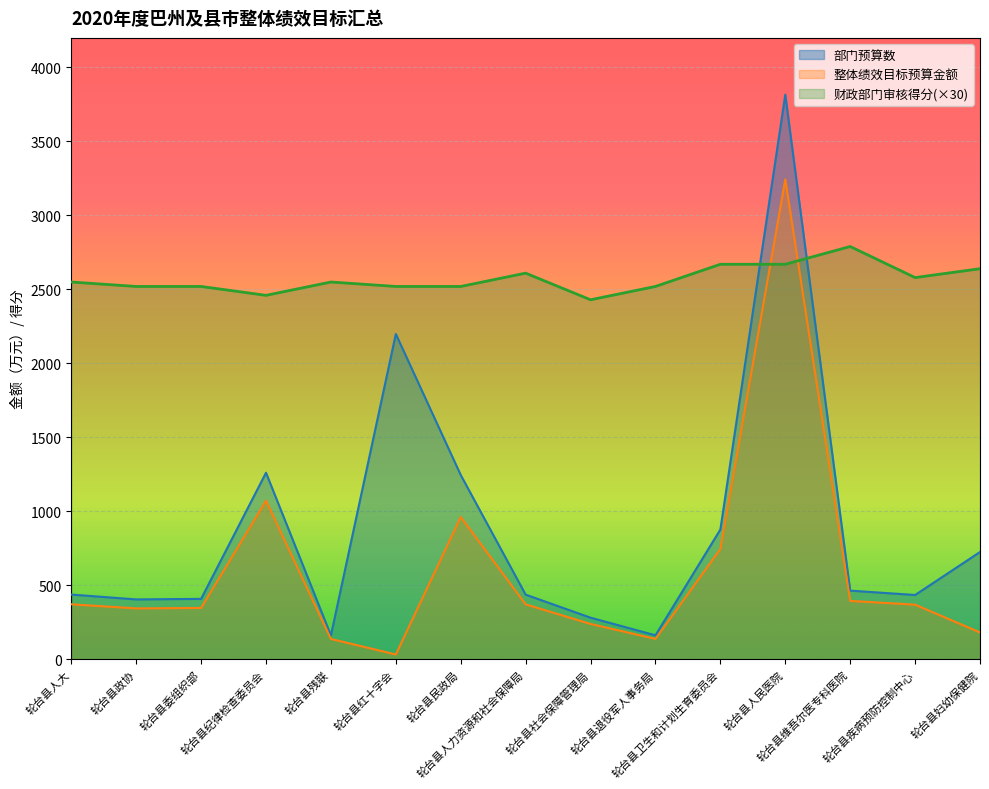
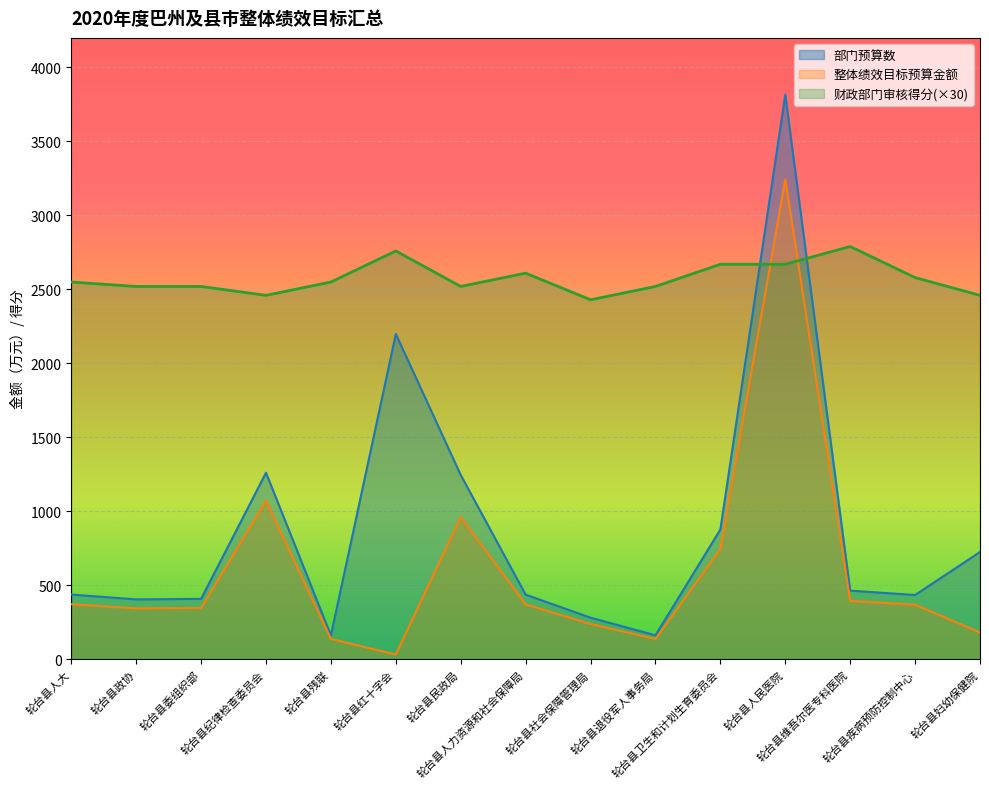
  {
    "部门预算数": {
      "轮台县人大": 440,
      "轮台县政协": 400,
      "轮台县委组织部": 410,
      "轮台县纪律检查委员会": 1260,
      "轮台县残联": 160,
      "轮台县红十字会": 2200,
      "轮台县民政局": 1250,
      "轮台县人力资源和社会保障局": 440,
      "轮台县社会保障管理局": 280,
      "轮台县退役军人事务局": 160,
      "轮台县卫生和计划生育委员会": 880,
      "轮台县人民医院": 3820,
      "轮台县维吾尔医专科医院": 460,
      "轮台县疾病预防控制中心": 430,
      "轮台县妇幼保健院": 730
    },
    "整体绩效目标预算金额": {
      "轮台县人大": 370,
      "轮台县政协": 340,
      "轮台县委组织部": 350,
      "轮台县纪律检查委员会": 1070,
      "轮台县残联": 140,
      "轮台县红十字会": 30,
      "轮台县民政局": 960,
      "轮台县人力资源和社会保障局": 370,
      "轮台县社会保障管理局": 240,
      "轮台县退役军人事务局": 140,
      "轮台县卫生和计划生育委员会": 750,
      "轮台县人民医院": 3240,
      "轮台县维吾尔医专科医院": 390,
      "轮台县疾病预防控制中心": 370,
      "轮台县妇幼保健院": 180
    },
    "财政部门审核得分(×30)": {
      "轮台县人大": 2550,
      "轮台县政协": 2520,
      "轮台县委组织部": 2520,
      "轮台县纪律检查委员会": 2460,
      "轮台县残联": 2550,
-     "轮台县红十字会": 2520,
+     "轮台县红十字会": 2760,
      "轮台县民政局": 2520,
      "轮台县人力资源和社会保障局": 2610,
      "轮台县社会保障管理局": 2430,
      "轮台县退役军人事务局": 2520,
      "轮台县卫生和计划生育委员会": 2670,
      "轮台县人民医院": 2670,
      "轮台县维吾尔医专科医院": 2790,
      "轮台县疾病预防控制中心": 2580,
-     "轮台县妇幼保健院": 2640
+     "轮台县妇幼保健院": 2460
    }
  }
